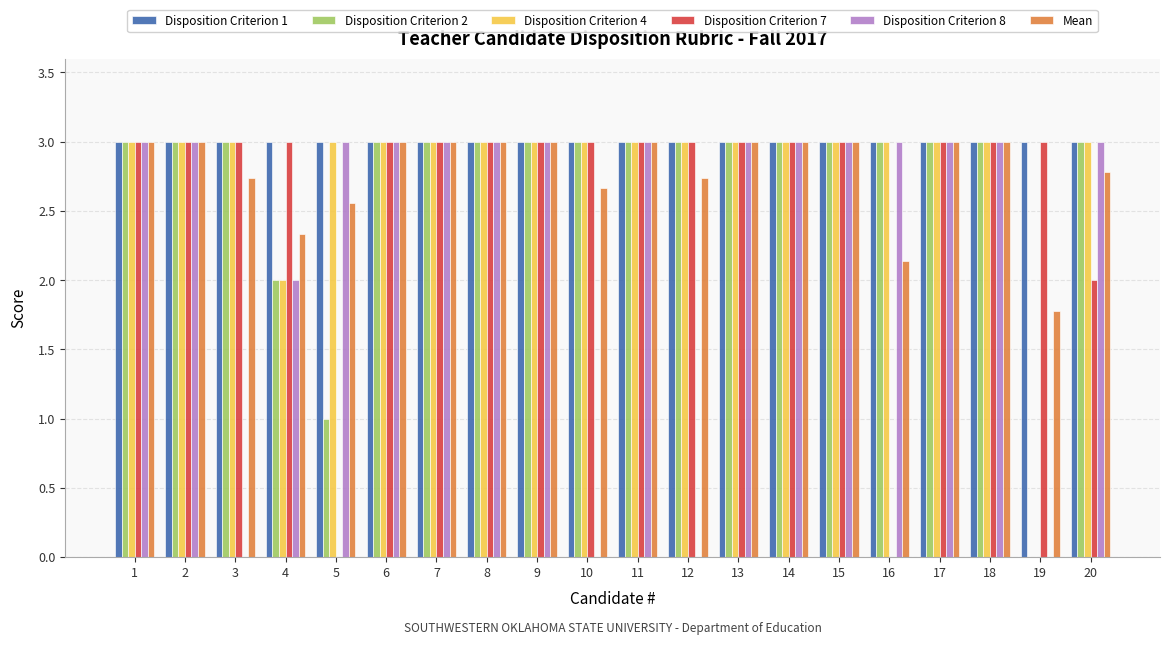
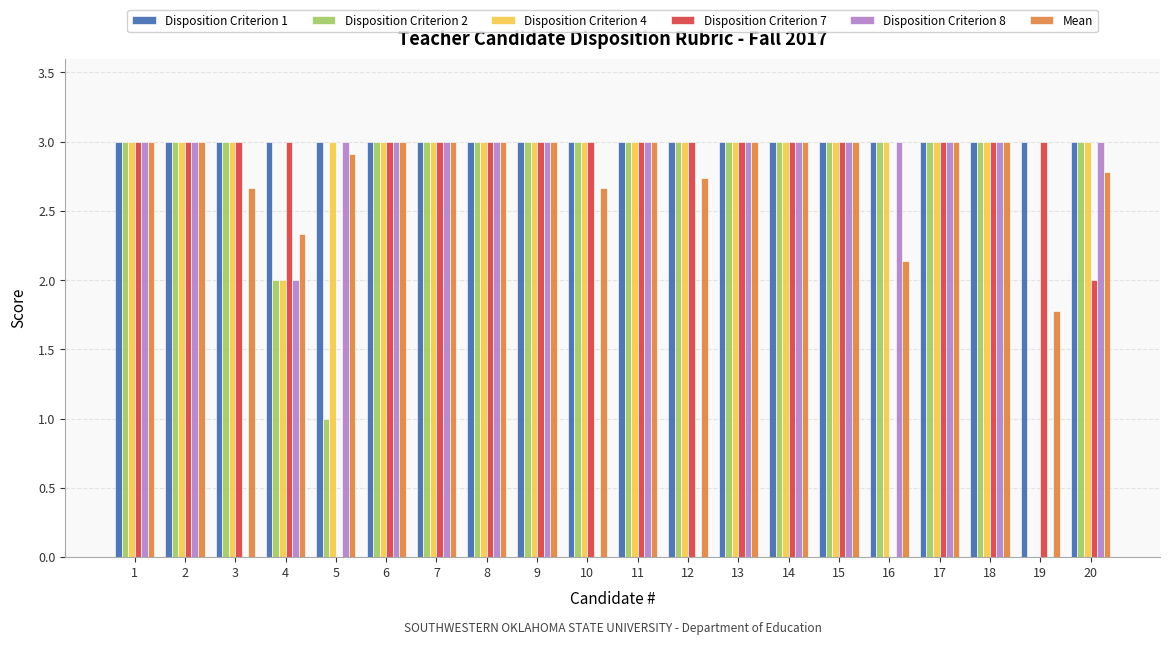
  {
    "Disposition Criterion 1": {
      "1": 3.00,
      "2": 3.00,
      "3": 3.00,
      "4": 3.00,
      "5": 3.00,
      "6": 3.00,
      "7": 3.00,
      "8": 3.00,
      "9": 3.00,
      "10": 3.00,
      "11": 3.00,
      "12": 3.00,
      "13": 3.00,
      "14": 3.00,
      "15": 3.00,
      "16": 3.00,
      "17": 3.00,
      "18": 3.00,
      "19": 3.00,
      "20": 3.00
    },
    "Disposition Criterion 2": {
      "1": 3.00,
      "2": 3.00,
      "3": 3.00,
      "4": 2.00,
      "5": 1.00,
      "6": 3.00,
      "7": 3.00,
      "8": 3.00,
      "9": 3.00,
      "10": 3.00,
      "11": 3.00,
      "12": 3.00,
      "13": 3.00,
      "14": 3.00,
      "15": 3.00,
      "16": 3.00,
      "17": 3.00,
      "18": 3.00,
      "19": 0.00,
      "20": 3.00
    },
    "Disposition Criterion 4": {
      "1": 3.00,
      "2": 3.00,
      "3": 3.00,
      "4": 2.00,
      "5": 3.00,
      "6": 3.00,
      "7": 3.00,
      "8": 3.00,
      "9": 3.00,
      "10": 3.00,
      "11": 3.00,
      "12": 3.00,
      "13": 3.00,
      "14": 3.00,
      "15": 3.00,
      "16": 3.00,
      "17": 3.00,
      "18": 3.00,
      "19": 0.00,
      "20": 3.00
    },
    "Disposition Criterion 7": {
      "1": 3.00,
      "2": 3.00,
      "3": 3.00,
      "4": 3.00,
      "5": 0.00,
      "6": 3.00,
      "7": 3.00,
      "8": 3.00,
      "9": 3.00,
      "10": 3.00,
      "11": 3.00,
      "12": 3.00,
      "13": 3.00,
      "14": 3.00,
      "15": 3.00,
      "16": 0.00,
      "17": 3.00,
      "18": 3.00,
      "19": 3.00,
      "20": 2.00
    },
    "Disposition Criterion 8": {
      "1": 3.00,
      "2": 3.00,
      "3": 0.00,
      "4": 2.00,
      "5": 3.00,
      "6": 3.00,
      "7": 3.00,
      "8": 3.00,
      "9": 3.00,
      "10": 0.00,
      "11": 3.00,
      "12": 0.00,
      "13": 3.00,
      "14": 3.00,
      "15": 3.00,
      "16": 3.00,
      "17": 3.00,
      "18": 3.00,
      "19": 0.00,
      "20": 3.00
    },
    "Mean": {
      "1": 3.00,
      "2": 3.00,
-     "3": 2.74,
+     "3": 2.67,
      "4": 2.33,
-     "5": 2.56,
+     "5": 2.91,
      "6": 3.00,
      "7": 3.00,
      "8": 3.00,
      "9": 3.00,
      "10": 2.67,
      "11": 3.00,
      "12": 2.74,
      "13": 3.00,
      "14": 3.00,
      "15": 3.00,
      "16": 2.14,
      "17": 3.00,
      "18": 3.00,
      "19": 1.78,
      "20": 2.78
    }
  }
